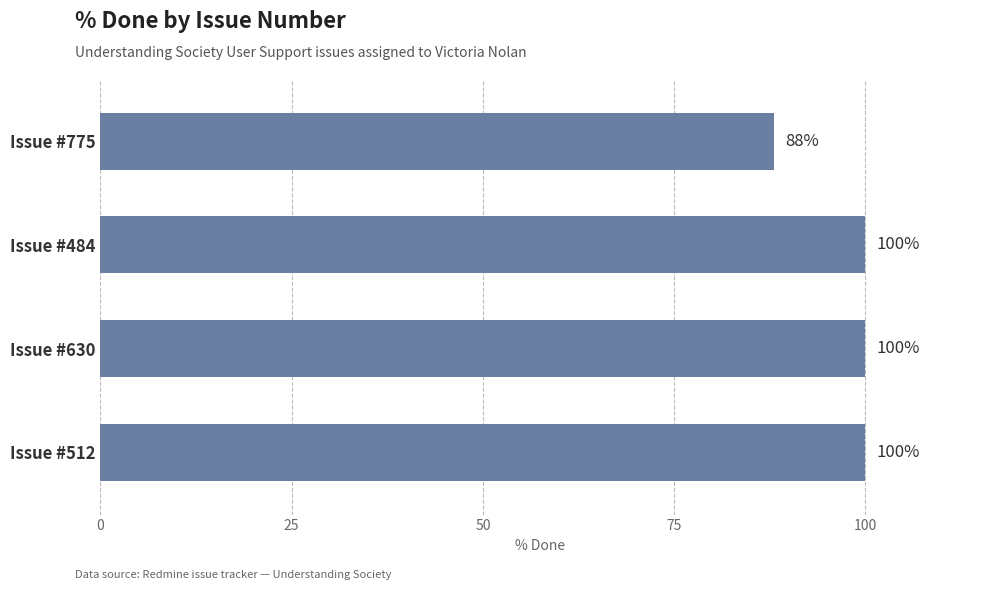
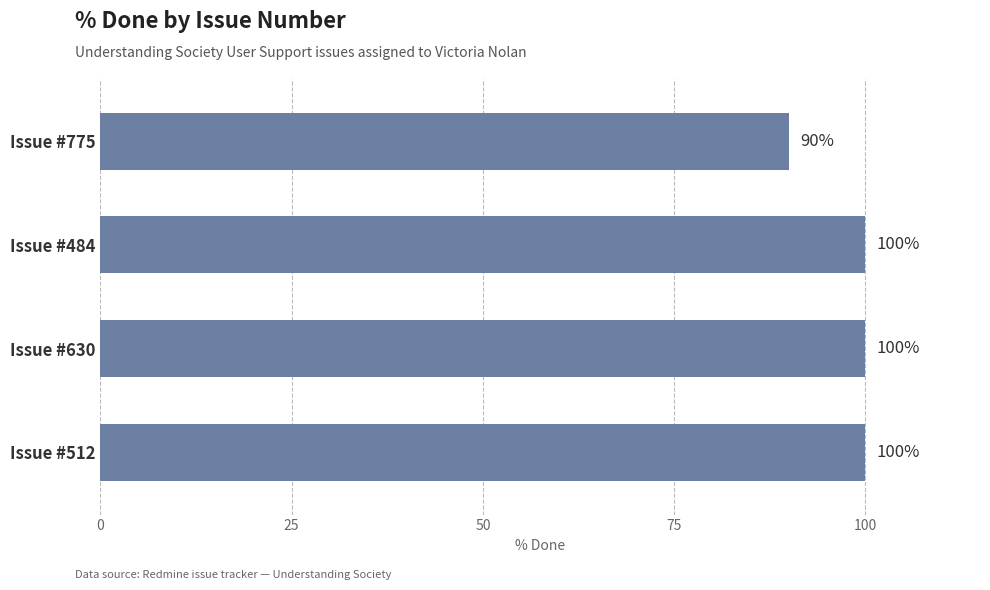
  {
-   "Issue #775": "88%",
+   "Issue #775": "90%",
    "Issue #484": "100%",
    "Issue #630": "100%",
    "Issue #512": "100%"
  }
